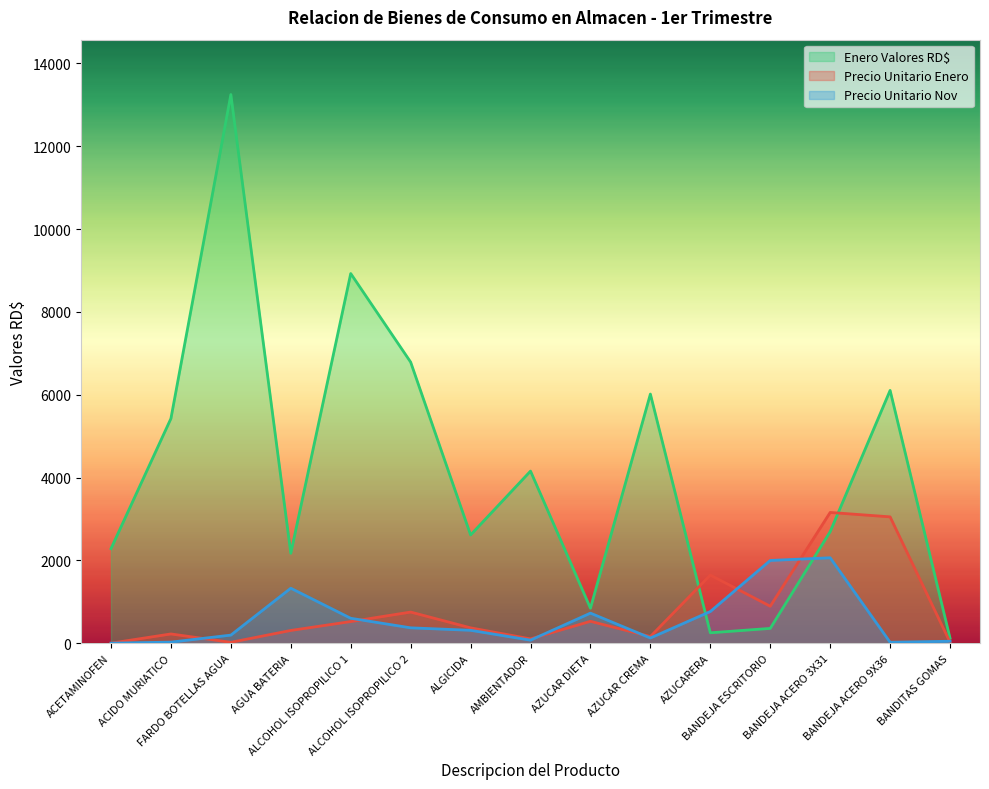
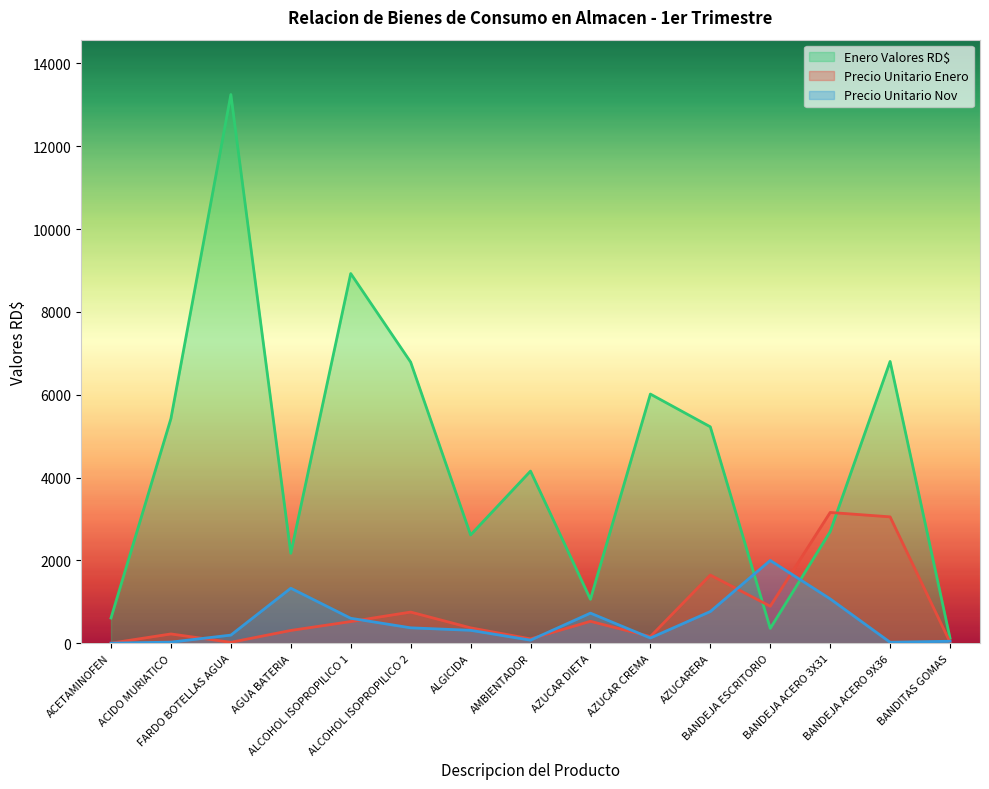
  {
    "Enero Valores RD$": {
-     "ACETAMINOFEN": 2300,
+     "ACETAMINOFEN": 600,
      "ACIDO MURIATICO": 5400,
      "FARDO BOTELLAS AGUA": 13200,
      "AGUA BATERIA": 2200,
      "ALCOHOL ISOPROPILICO 1": 8900,
      "ALCOHOL ISOPROPILICO 2": 6800,
      "ALGICIDA": 2600,
      "AMBIENTADOR": 4200,
-     "AZUCAR DIETA": 800,
+     "AZUCAR DIETA": 1100,
      "AZUCAR CREMA": 6000,
-     "AZUCARERA": 300,
+     "AZUCARERA": 5200,
      "BANDEJA ESCRITORIO": 400,
      "BANDEJA ACERO 3X31": 2700,
-     "BANDEJA ACERO 9X36": 6100,
+     "BANDEJA ACERO 9X36": 6800,
      "BANDITAS GOMAS": 100
    },
    "Precio Unitario Enero": {
      "ACIDO MURIATICO": 200,
      "FARDO BOTELLAS AGUA": 0,
      "AGUA BATERIA": 300,
      "ALCOHOL ISOPROPILICO 1": 500,
      "ALCOHOL ISOPROPILICO 2": 800,
      "AZUCAR DIETA": 500,
      "AZUCARERA": 1600,
      "BANDEJA ESCRITORIO": 900,
      "BANDEJA ACERO 3X31": 3200,
      "BANDEJA ACERO 9X36": 3100
    },
    "Precio Unitario Nov": {
      "ACIDO MURIATICO": 0,
      "FARDO BOTELLAS AGUA": 200,
      "AGUA BATERIA": 1300,
      "ALCOHOL ISOPROPILICO 1": 600,
      "ALCOHOL ISOPROPILICO 2": 400,
      "AZUCAR DIETA": 700,
      "AZUCARERA": 800,
      "BANDEJA ESCRITORIO": 2000,
-     "BANDEJA ACERO 3X31": 2100,
+     "BANDEJA ACERO 3X31": 1100,
      "BANDEJA ACERO 9X36": 0
    }
  }
